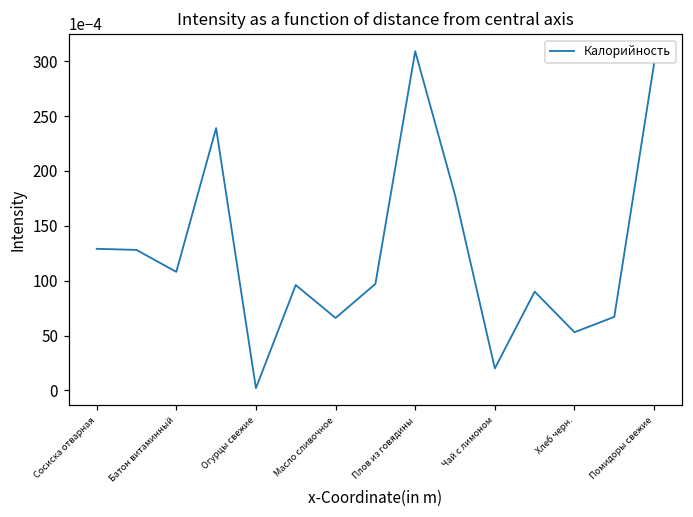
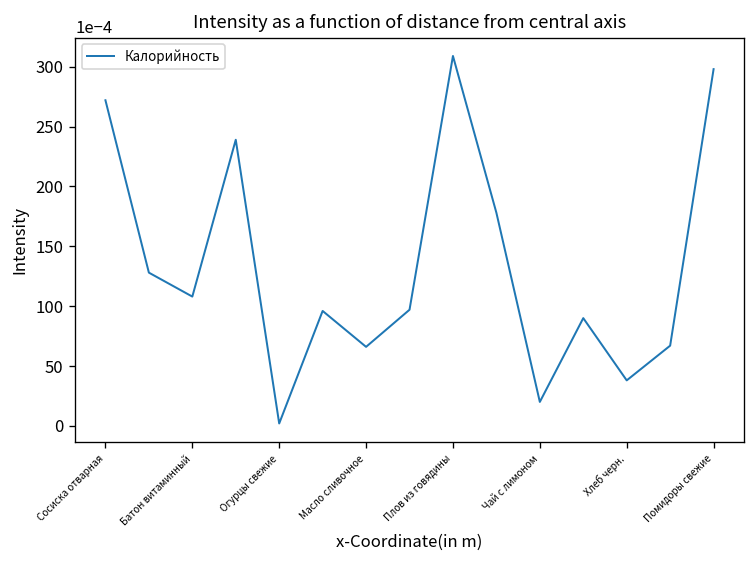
  {
-   "Сосиска отварная": 0.013,
+   "Сосиска отварная": 0.027,
    "Батон витаминный": 0.011,
    "Огурцы свежие": 0.000,
    "Масло сливочное": 0.007,
    "Плов из говядины": 0.031,
    "Чай с лимоном": 0.002,
-   "Хлеб черн.": 0.005,
+   "Хлеб черн.": 0.004,
    "Помидоры свежие": 0.030
  }
